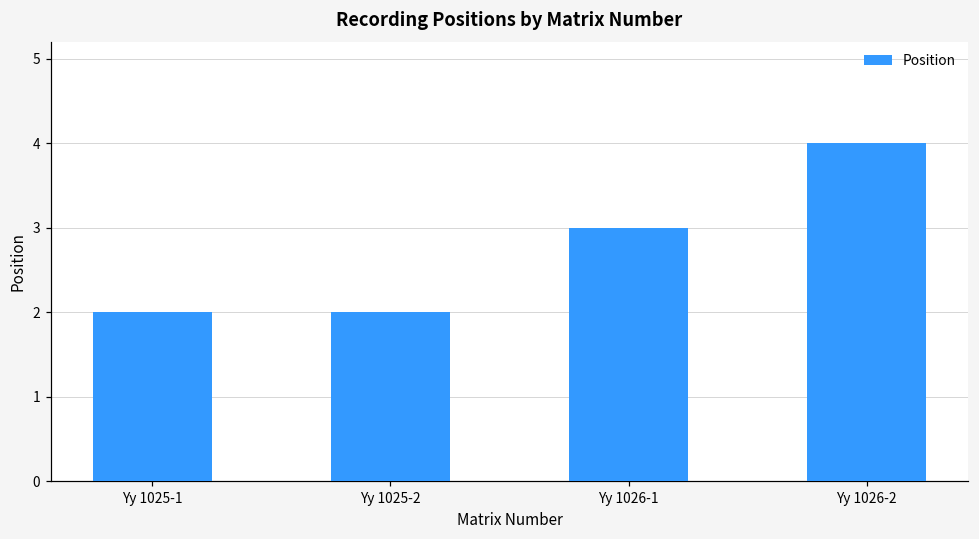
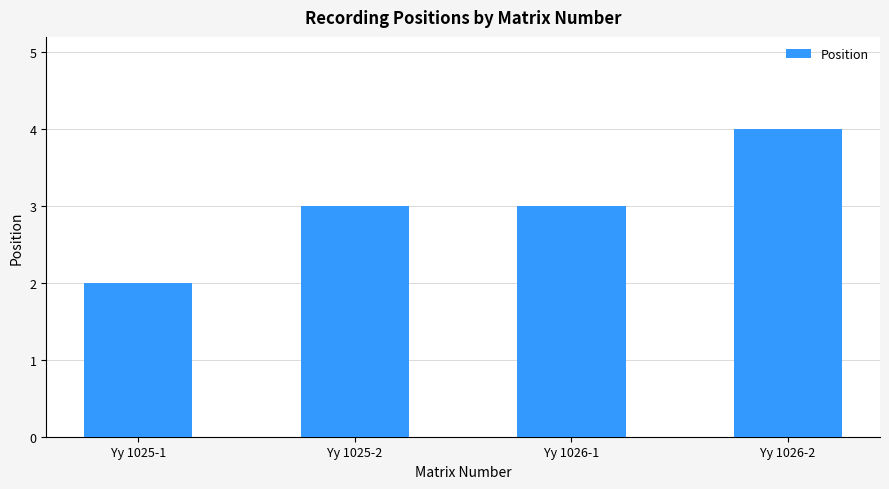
  {
    "Yy 1025-1": 2,
-   "Yy 1025-2": 2,
+   "Yy 1025-2": 3,
    "Yy 1026-1": 3,
    "Yy 1026-2": 4
  }
